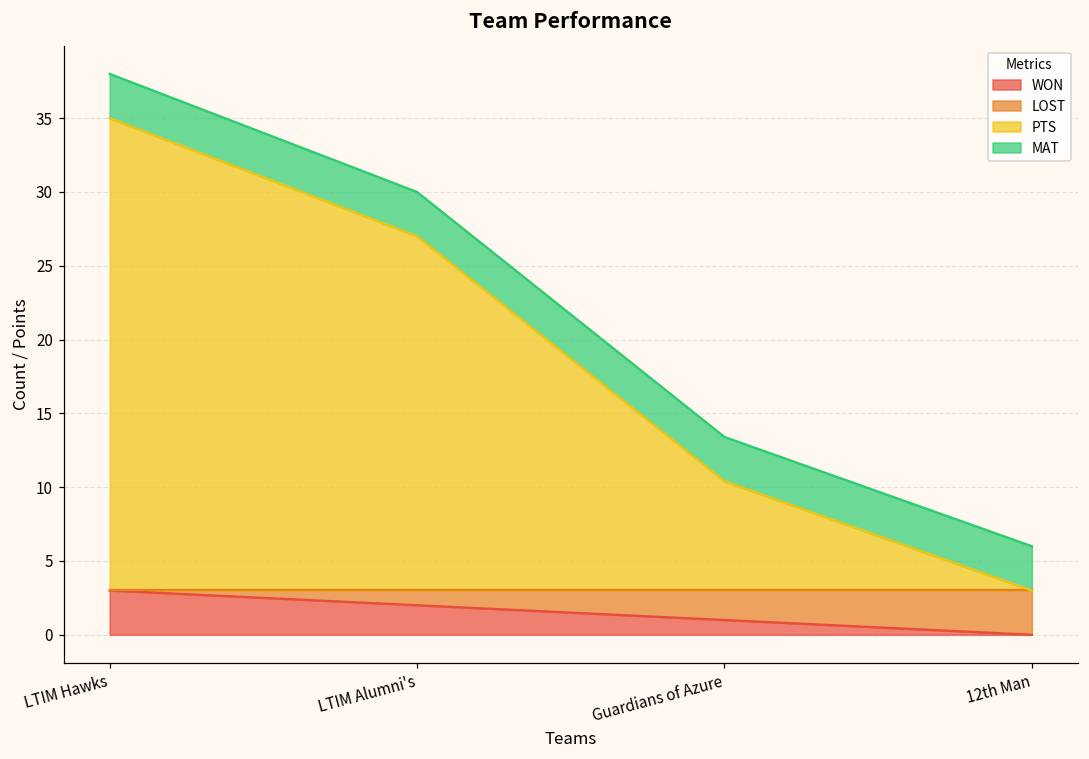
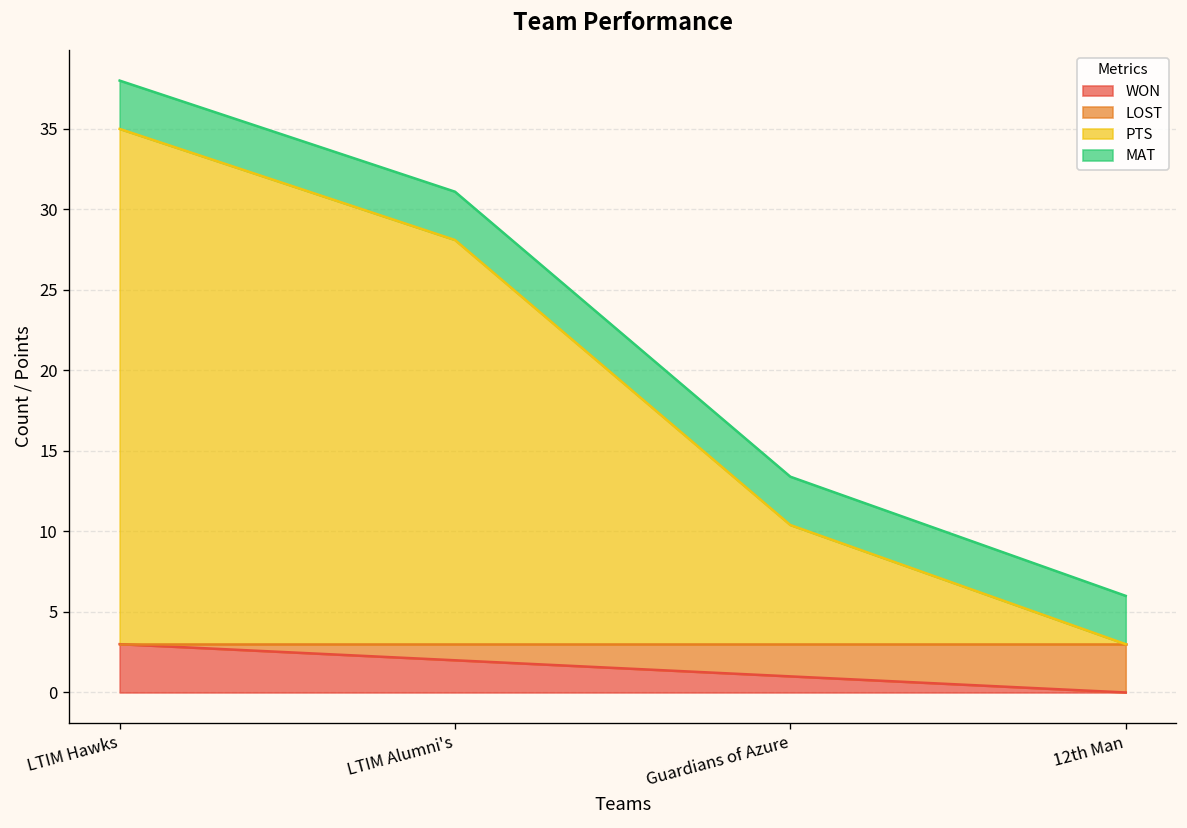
  {
    "PTS": {
      "LTIM Hawks": 35.0,
-     "LTIM Alumni's": 27.0,
+     "LTIM Alumni's": 28.1,
      "Guardians of Azure": 10.4
    },
    "MAT": {
      "LTIM Hawks": 38.0,
      "LTIM Alumni's": 3.0,
      "Guardians of Azure": 13.4,
      "12th Man": 6.0
    }
  }
